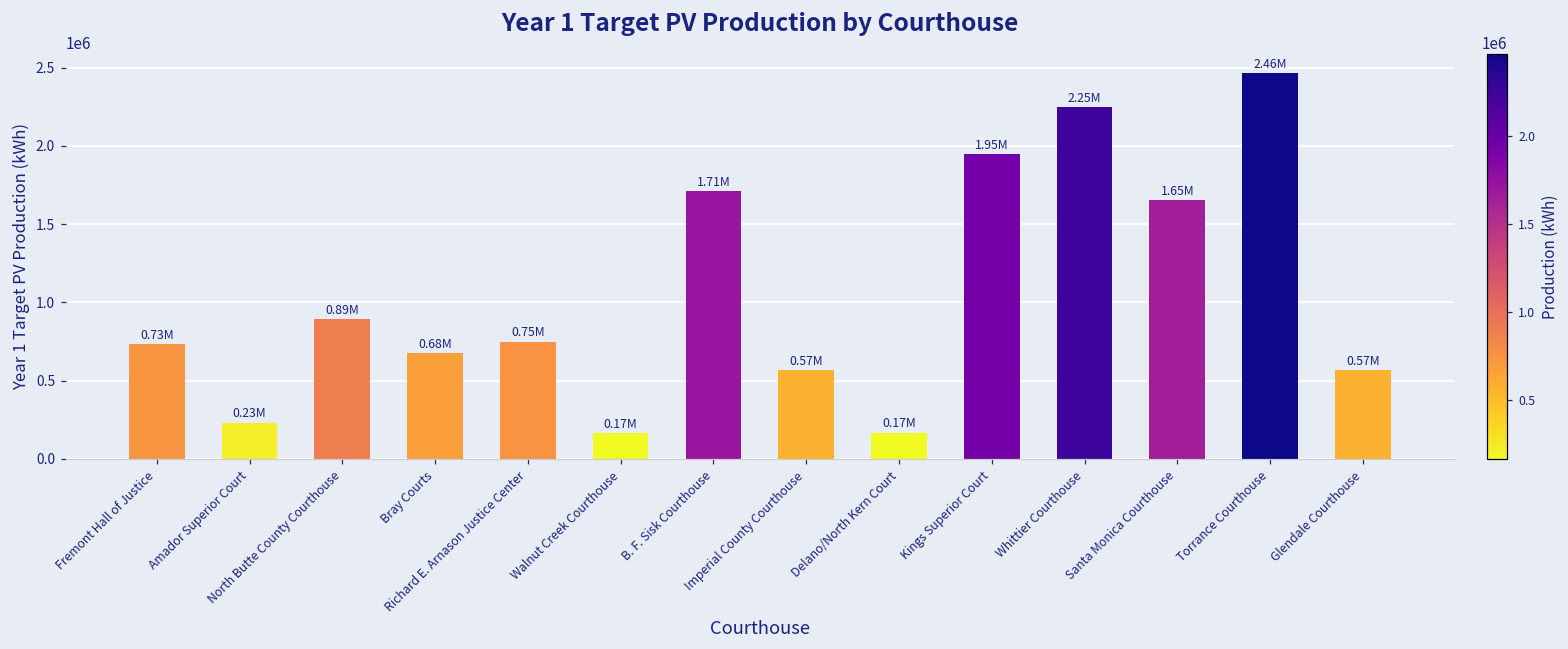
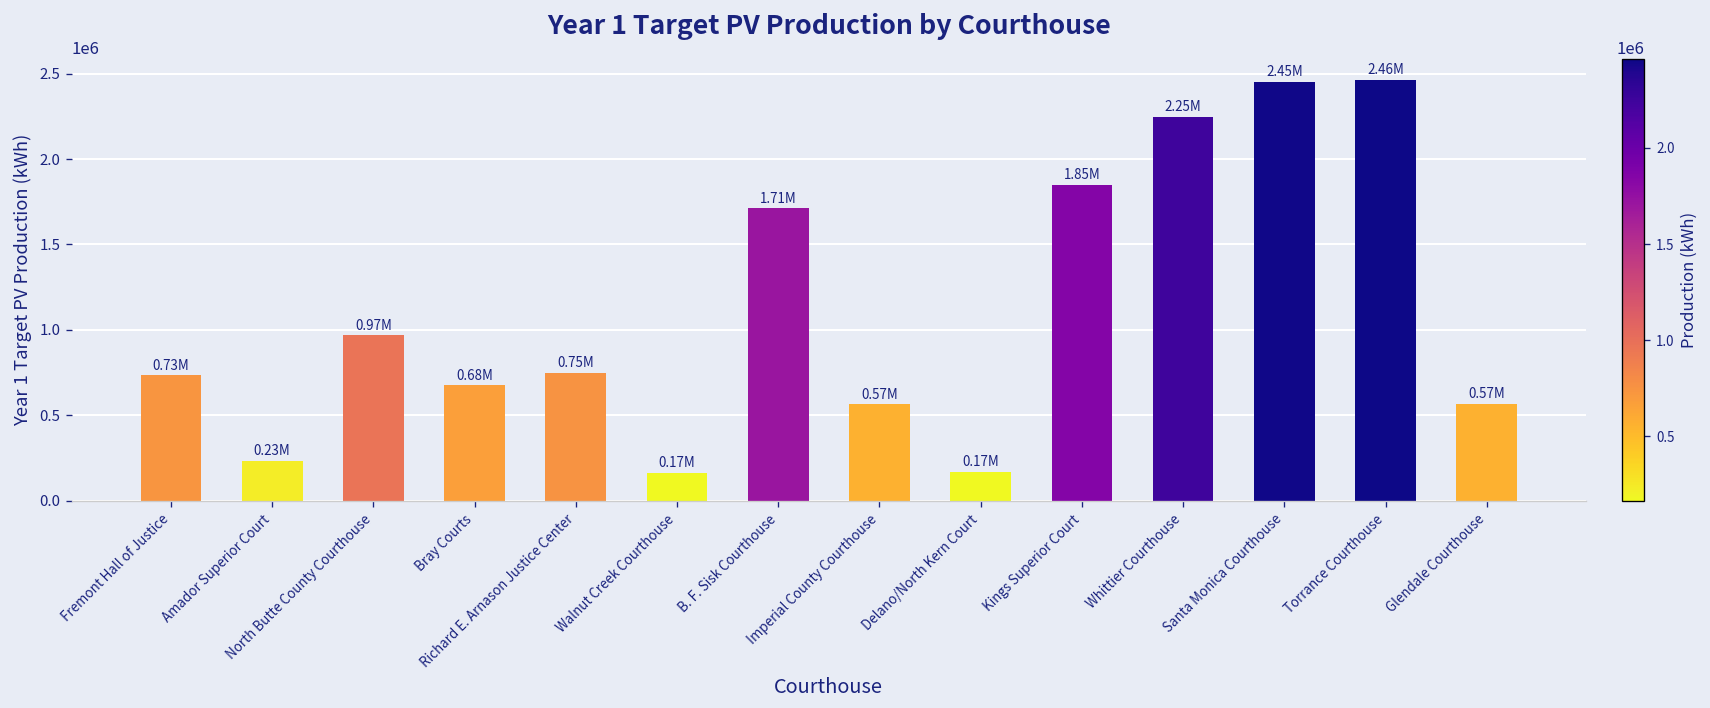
  {
    "Fremont Hall of Justice": "0.73M",
    "Amador Superior Court": "0.23M",
-   "North Butte County Courthouse": "0.89M",
+   "North Butte County Courthouse": "0.97M",
    "Bray Courts": "0.68M",
    "Richard E. Arnason Justice Center": "0.75M",
    "Walnut Creek Courthouse": "0.17M",
    "B. F. Sisk Courthouse": "1.71M",
    "Imperial County Courthouse": "0.57M",
    "Delano/North Kern Court": "0.17M",
-   "Kings Superior Court": "1.95M",
+   "Kings Superior Court": "1.85M",
    "Whittier Courthouse": "2.25M",
-   "Santa Monica Courthouse": "1.65M",
+   "Santa Monica Courthouse": "2.45M",
    "Torrance Courthouse": "2.46M",
    "Glendale Courthouse": "0.57M"
  }
